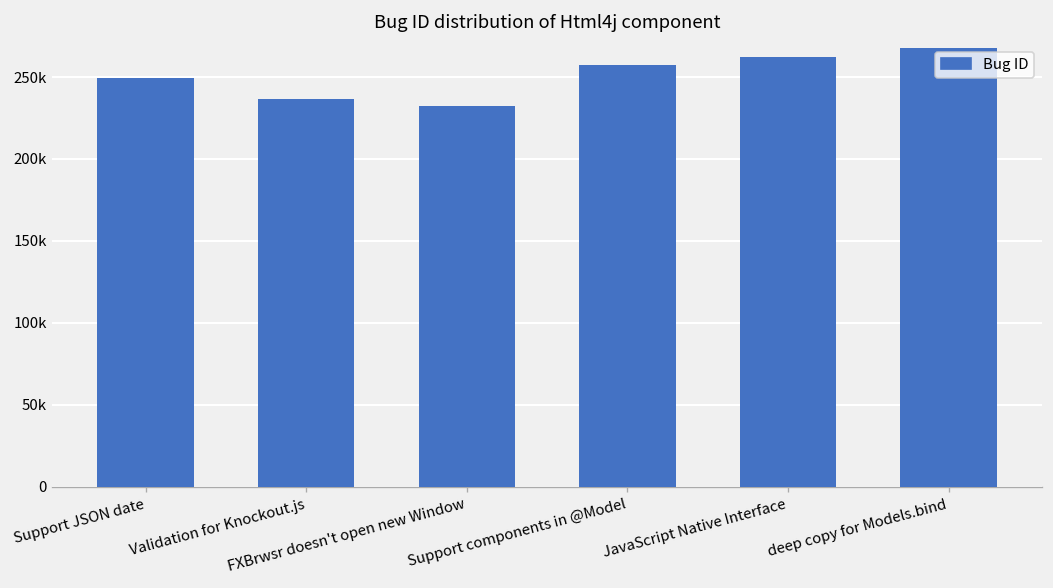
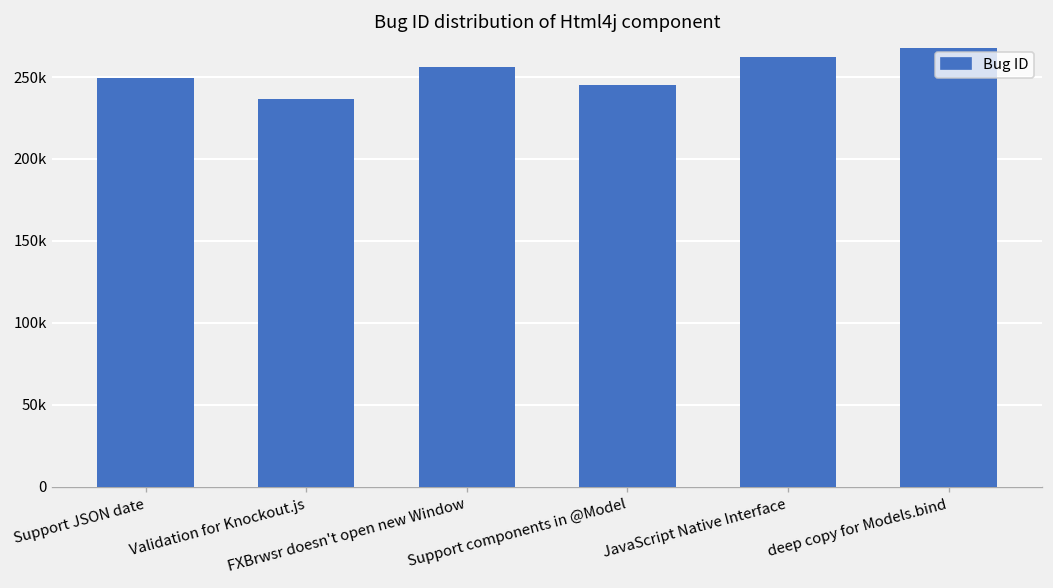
  {
    "Support JSON date": 250000,
    "Validation for Knockout.js": 237000,
-   "FXBrwsr doesn't open new Window": 232000,
-   "Support components in @Model": 257000,
+   "FXBrwsr doesn't open new Window": 256000,
+   "Support components in @Model": 245000,
    "JavaScript Native Interface": 263000,
    "deep copy for Models.bind": 268000
  }
